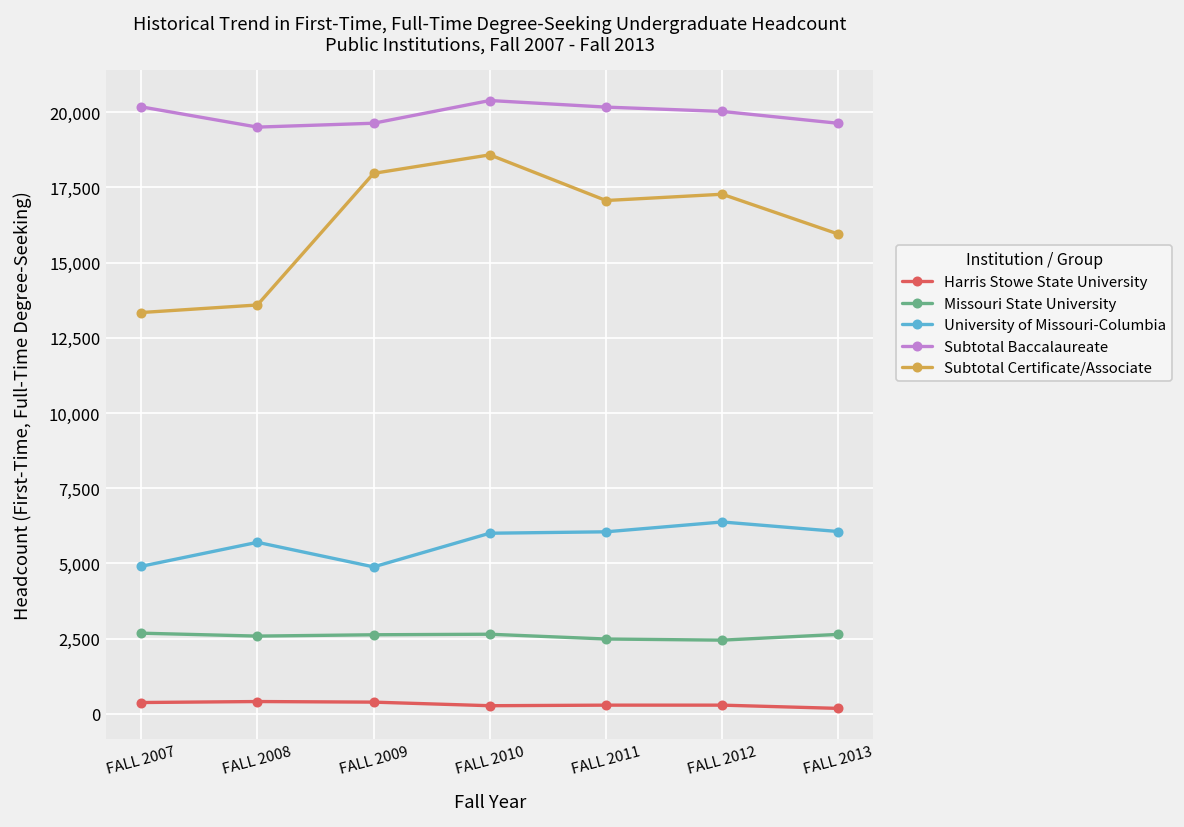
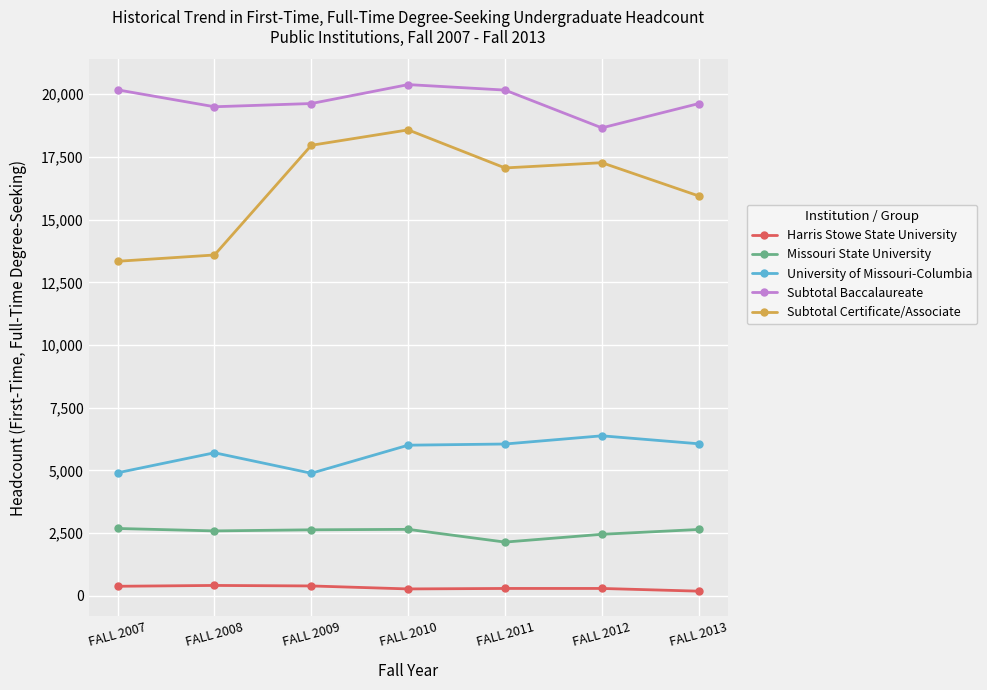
  {
    "Harris Stowe State University": {
      "FALL 2007": "400",
      "FALL 2008": "400",
      "FALL 2009": "400",
      "FALL 2010": "300",
      "FALL 2011": "300",
      "FALL 2012": "300",
      "FALL 2013": "200"
    },
    "Missouri State University": {
      "FALL 2007": "2,700",
      "FALL 2008": "2,600",
      "FALL 2009": "2,600",
      "FALL 2010": "2,600",
-     "FALL 2011": "2,500",
+     "FALL 2011": "2,100",
      "FALL 2012": "2,500",
      "FALL 2013": "2,600"
    },
    "University of Missouri-Columbia": {
      "FALL 2007": "4,900",
      "FALL 2008": "5,700",
      "FALL 2009": "4,900",
      "FALL 2010": "6,000",
      "FALL 2011": "6,100",
      "FALL 2012": "6,400",
      "FALL 2013": "6,100"
    },
    "Subtotal Baccalaureate": {
      "FALL 2007": "20,200",
      "FALL 2008": "19,500",
      "FALL 2009": "19,600",
      "FALL 2010": "20,400",
      "FALL 2011": "20,200",
-     "FALL 2012": "20,000",
+     "FALL 2012": "18,700",
      "FALL 2013": "19,600"
    },
    "Subtotal Certificate/Associate": {
      "FALL 2007": "13,300",
      "FALL 2008": "13,600",
      "FALL 2009": "18,000",
      "FALL 2010": "18,600",
      "FALL 2011": "17,100",
      "FALL 2012": "17,300",
      "FALL 2013": "15,900"
    }
  }
